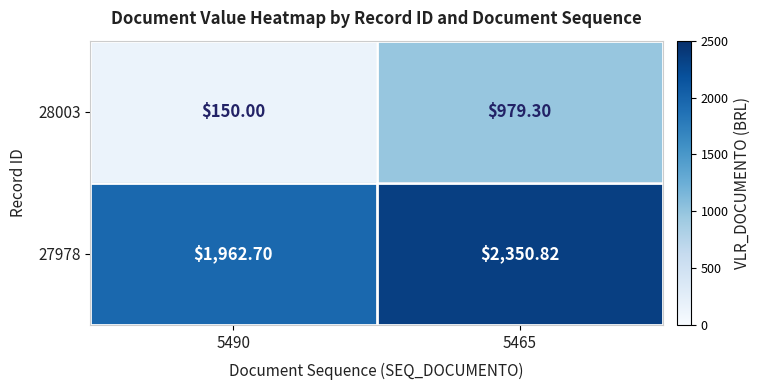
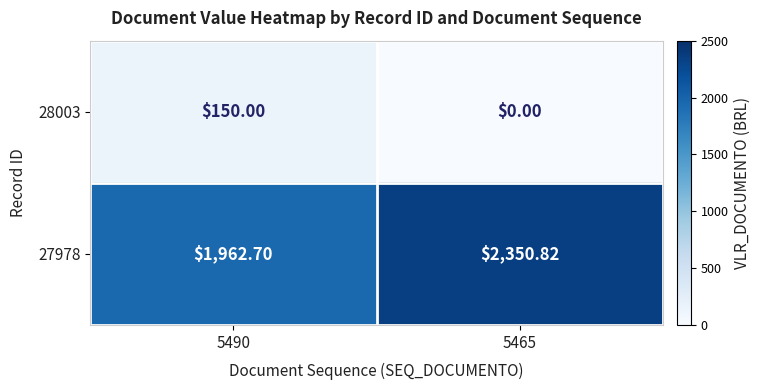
  {
    "28003": {
      "5490": "$150.00",
-     "5465": "$979.30"
+     "5465": "$0.00"
    },
    "27978": {
      "5490": "$1,962.70",
      "5465": "$2,350.82"
    }
  }
